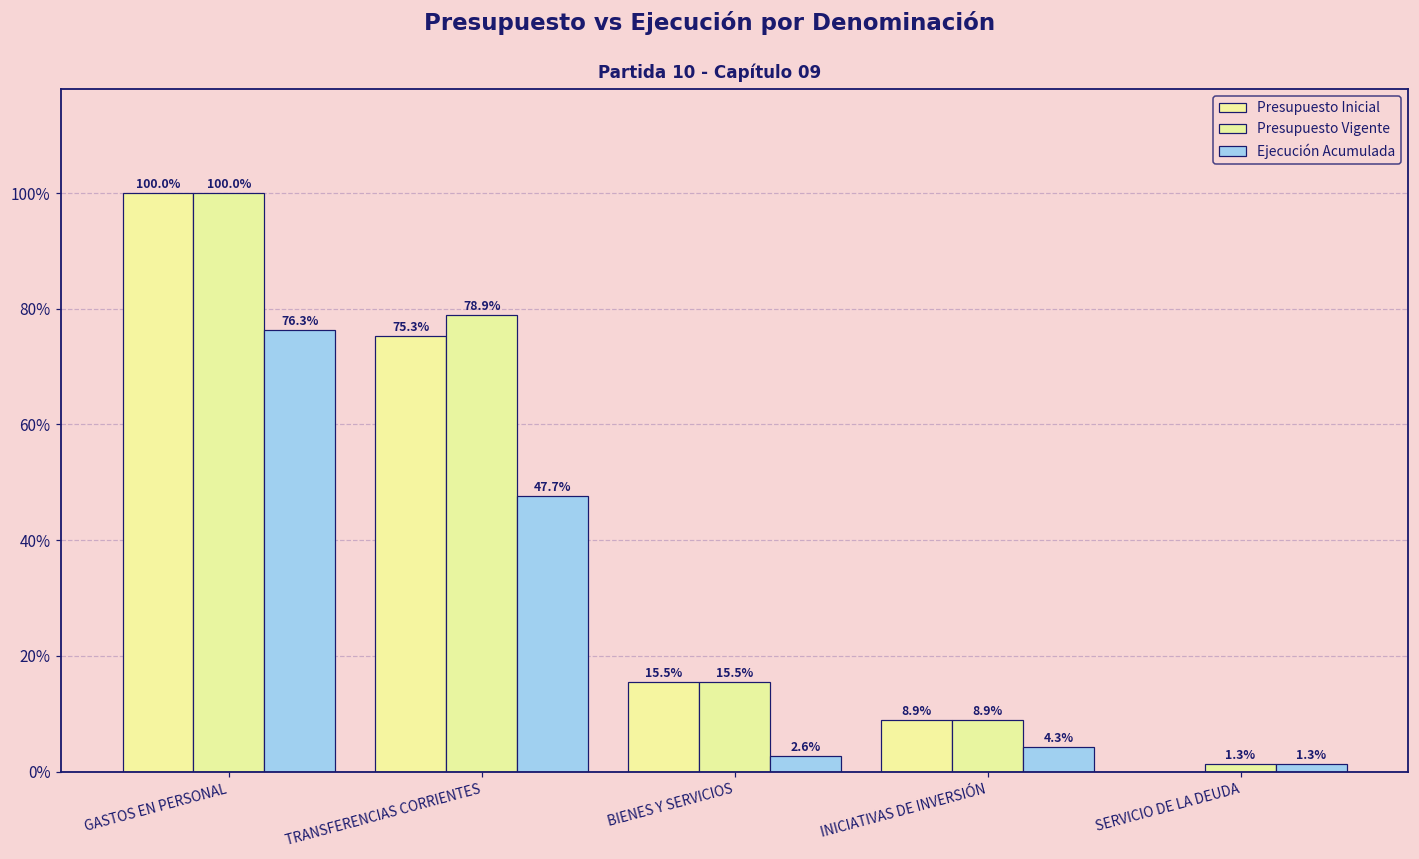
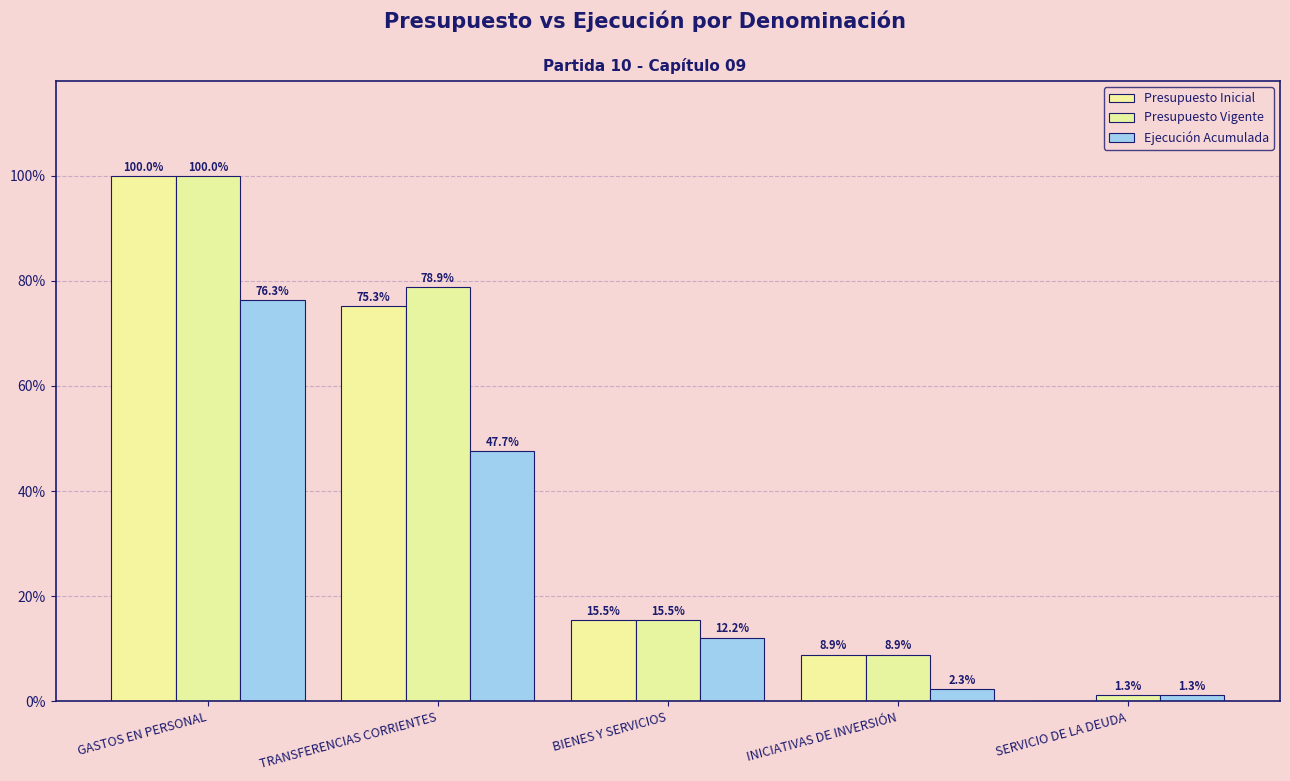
  {
    "Ejecución Acumulada": {
      "GASTOS EN PERSONAL": "76.3%",
      "TRANSFERENCIAS CORRIENTES": "47.7%",
-     "BIENES Y SERVICIOS": "2.6%",
-     "INICIATIVAS DE INVERSIÓN": "4.3%",
+     "BIENES Y SERVICIOS": "12.2%",
+     "INICIATIVAS DE INVERSIÓN": "2.3%",
      "SERVICIO DE LA DEUDA": "1.3%"
    }
  }
